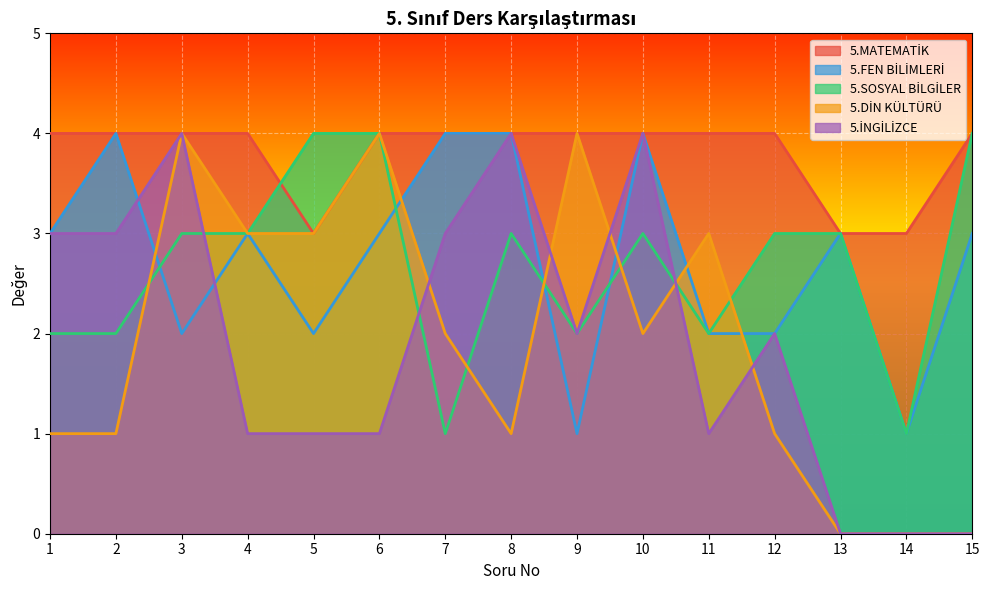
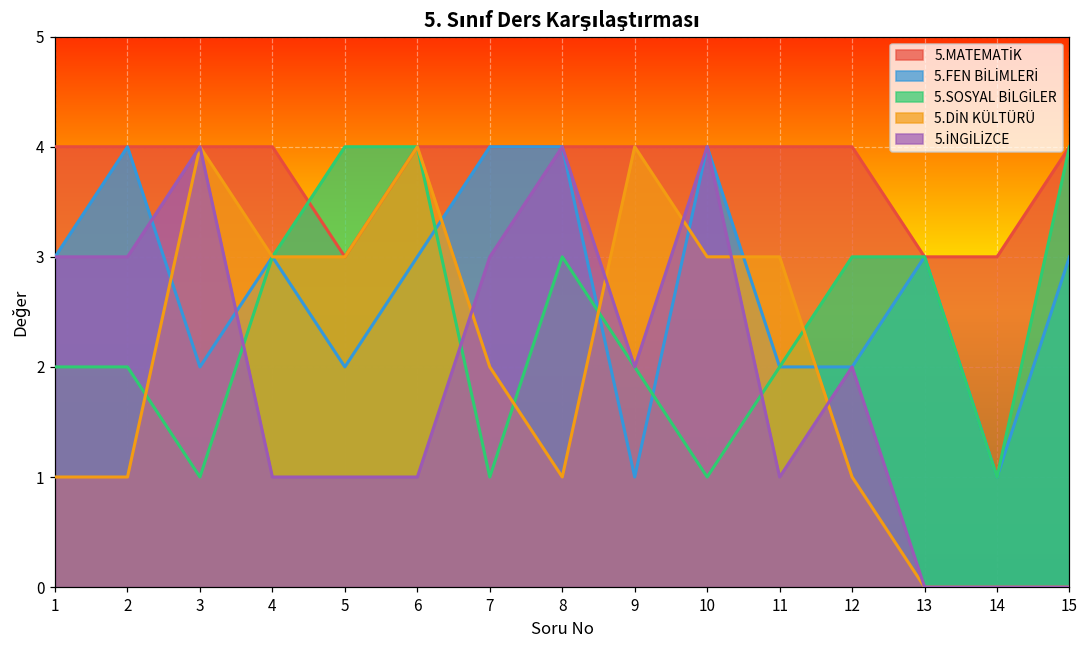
  {
    "5.MATEMATİK": {
      "1": 4,
      "4": 4,
      "11": 4,
      "12": 4,
      "14": 3
    },
    "5.FEN BİLİMLERİ": {
      "3": 2,
      "5": 2,
      "6": 3,
      "9": 1,
      "15": 3
    },
    "5.SOSYAL BİLGİLER": {
      "1": 2,
      "2": 2,
-     "3": 3,
+     "3": 1,
      "5": 4,
      "7": 1,
      "8": 3,
-     "10": 3,
+     "10": 1,
      "12": 3
    },
    "5.DİN KÜLTÜRÜ": {
      "1": 1,
      "2": 1,
      "7": 2,
      "8": 1,
-     "10": 2,
+     "10": 3,
      "11": 3,
      "12": 1
    },
    "5.İNGİLİZCE": {
      "2": 3,
      "4": 1,
      "5": 1,
      "6": 1,
      "7": 3,
      "11": 1
    }
  }
